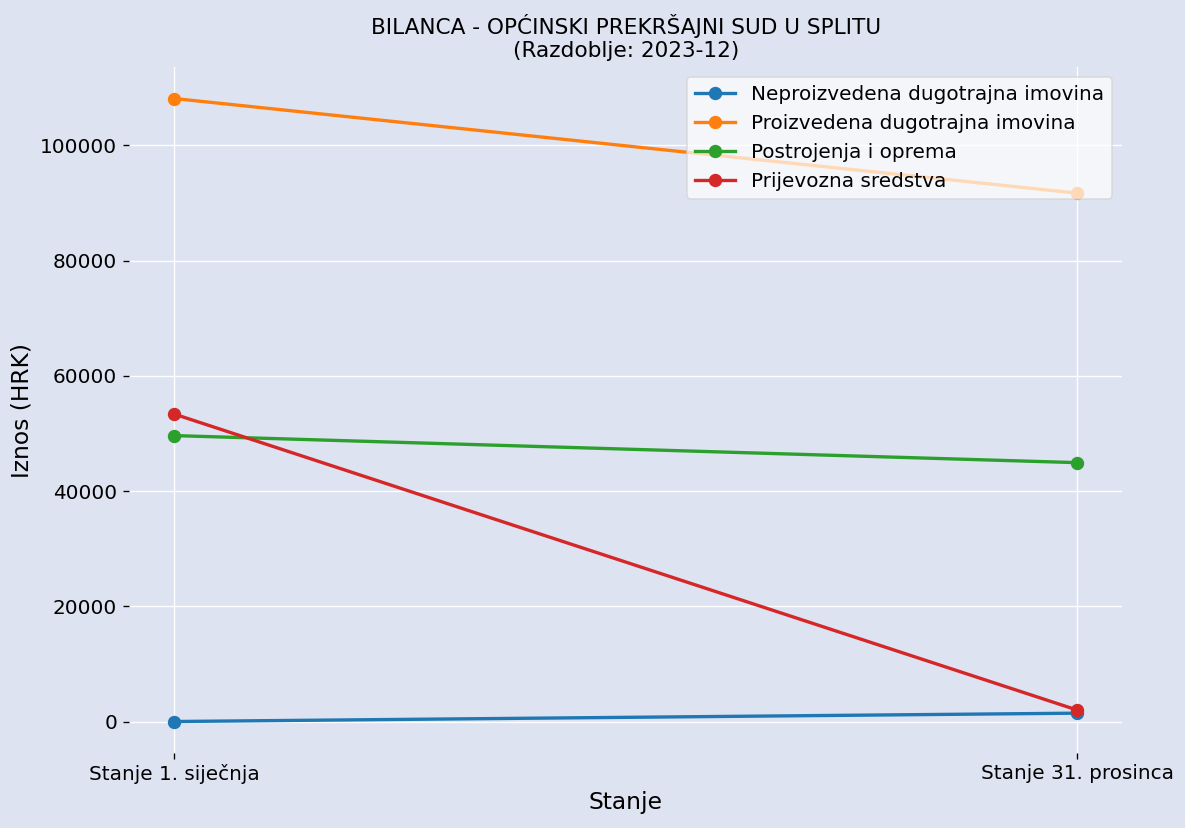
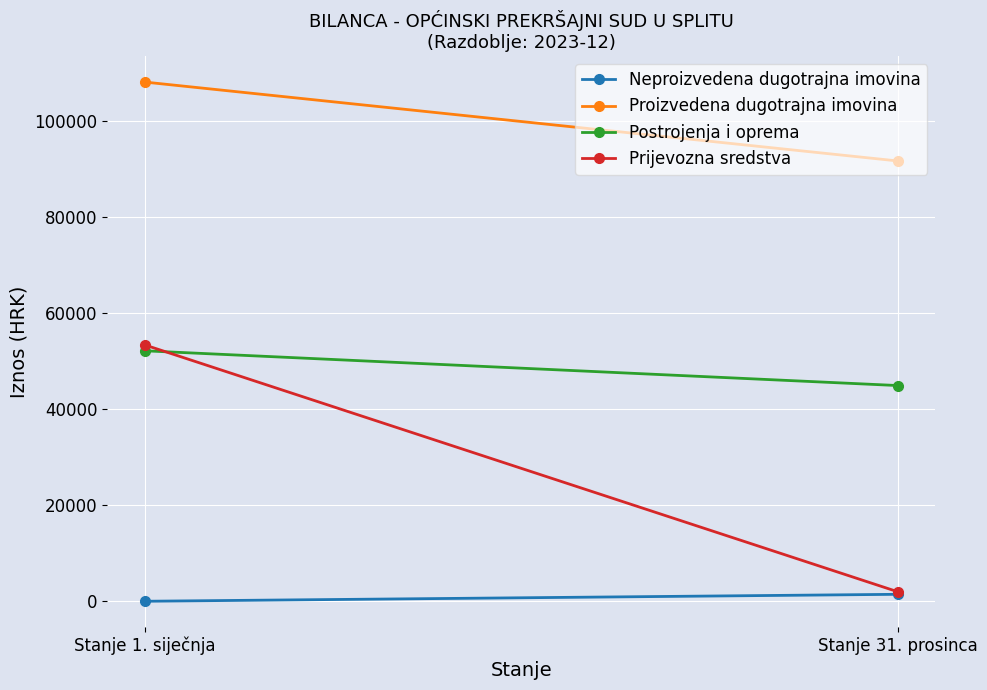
  {
    "Neproizvedena dugotrajna imovina": {
      "Stanje 1. siječnja": 0,
      "Stanje 31. prosinca": 1000
    },
    "Proizvedena dugotrajna imovina": {
      "Stanje 1. siječnja": 108000
    },
    "Postrojenja i oprema": {
-     "Stanje 1. siječnja": 50000,
+     "Stanje 1. siječnja": 52000,
      "Stanje 31. prosinca": 45000
    },
    "Prijevozna sredstva": {
      "Stanje 1. siječnja": 53000,
      "Stanje 31. prosinca": 2000
    }
  }
